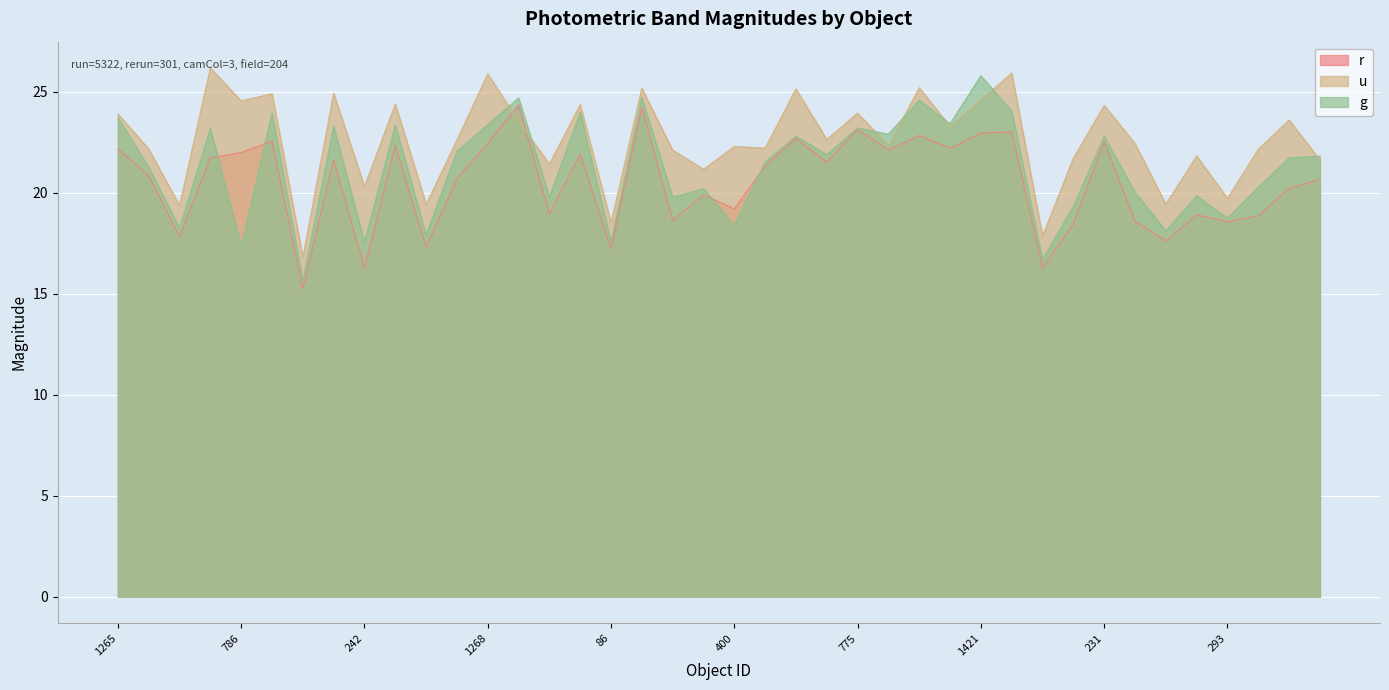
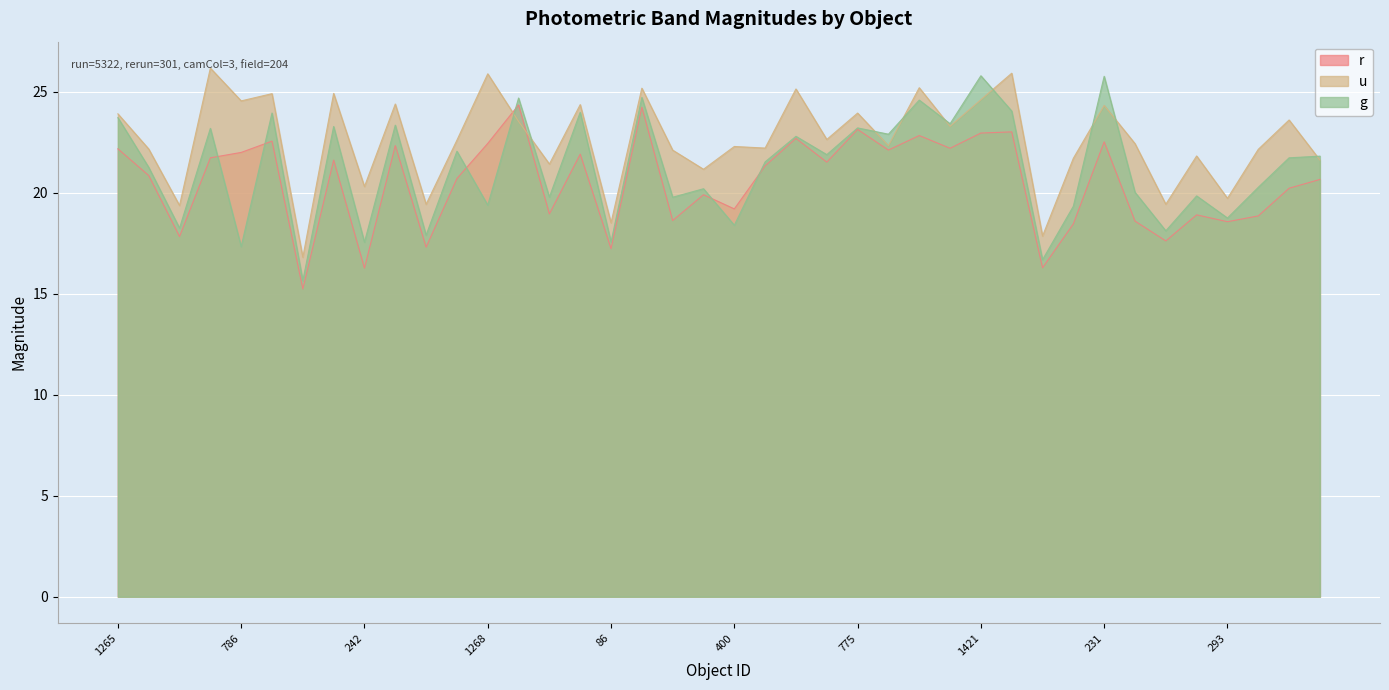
  {
    "g": {
      "1265": 23.7,
      "786": 17.3,
      "242": 17.5,
-     "1268": 23.4,
+     "1268": 19.4,
      "86": 17.6,
      "400": 18.4,
      "1421": 25.8,
-     "231": 22.8,
+     "231": 25.8,
      "293": 18.7
    }
  }
